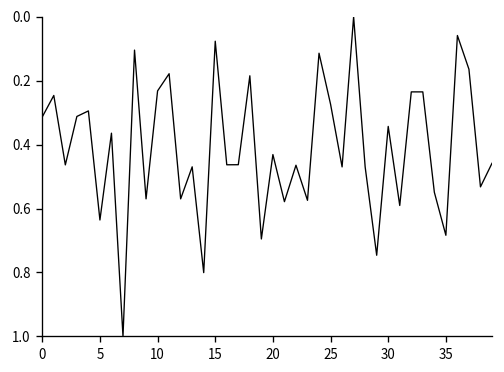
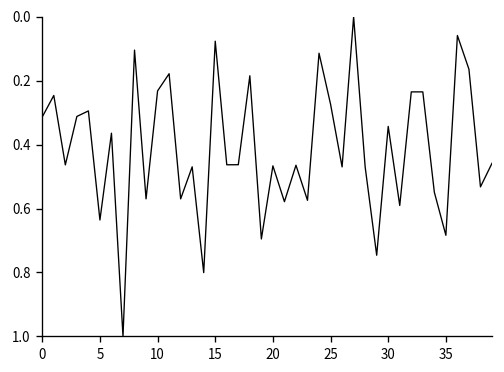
  {
    "0": 0.31,
    "5": 0.64,
    "10": 0.23,
    "15": 0.08,
-   "20": 0.43,
+   "20": 0.47,
    "25": 0.27,
    "30": 0.34,
    "35": 0.68
  }
